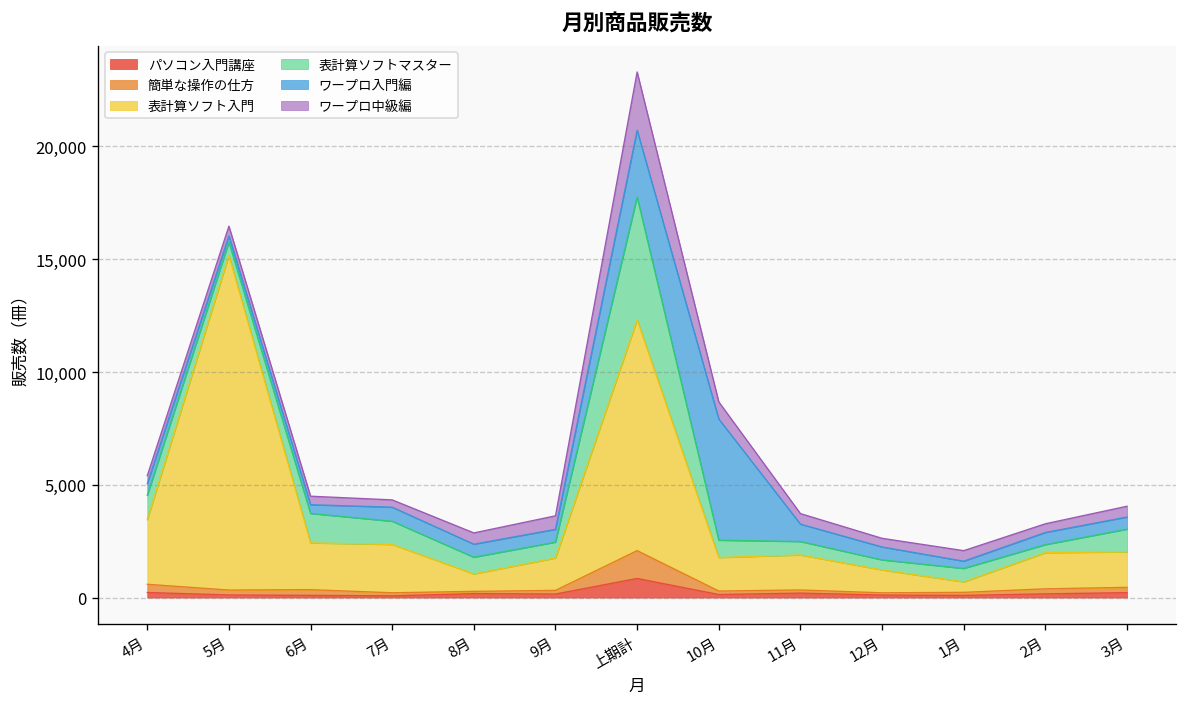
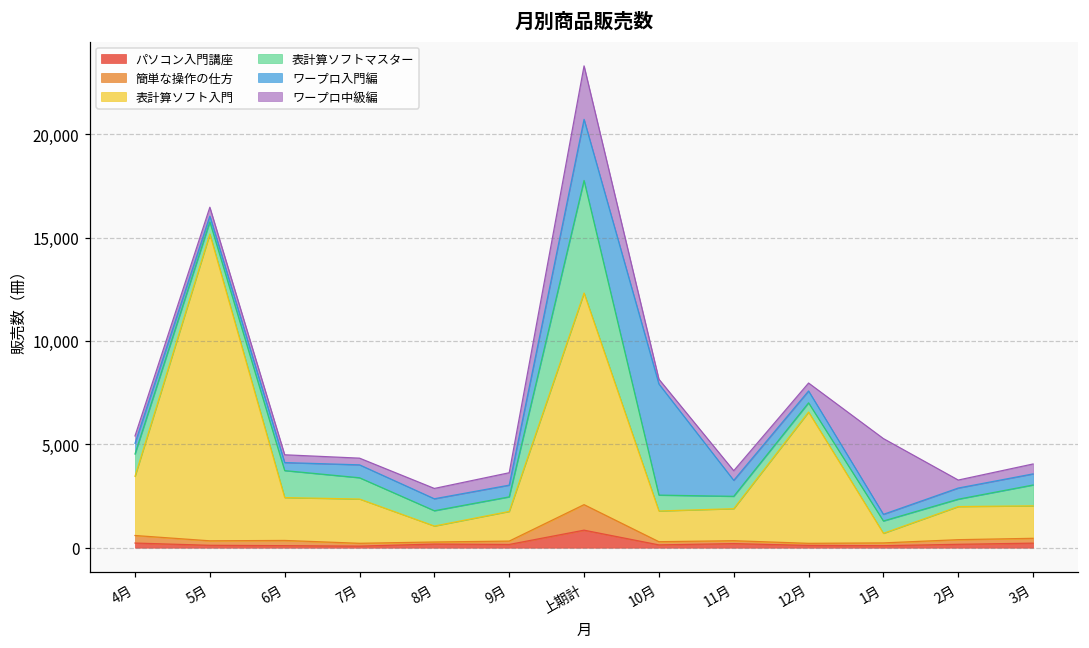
  {
    "表計算ソフト入門": {
      "4月": "2,900",
      "5月": "14,800",
      "6月": "2,100",
      "7月": "2,100",
      "8月": "800",
      "9月": "1,400",
      "上期計": "10,200",
      "10月": "1,500",
      "11月": "1,500",
-     "12月": "1,000",
+     "12月": "6,400",
      "1月": "500",
      "2月": "1,600",
      "3月": "1,600"
    },
    "表計算ソフトマスター": {
      "4月": "1,100",
      "5月": "600",
      "6月": "1,300",
      "7月": "1,000",
      "8月": "700",
      "9月": "700",
      "上期計": "5,400",
      "10月": "800",
      "11月": "600",
      "12月": "400",
      "1月": "600",
      "2月": "400",
      "3月": "1,000"
    },
    "ワープロ入門編": {
      "4月": "500",
      "5月": "300",
      "6月": "400",
      "7月": "600",
      "8月": "600",
      "9月": "600",
      "上期計": "3,000",
      "10月": "5,400",
      "11月": "800",
      "12月": "600",
      "1月": "300",
      "2月": "500",
      "3月": "500"
    },
    "ワープロ中級編": {
      "4月": "400",
      "5月": "400",
      "6月": "400",
      "7月": "300",
      "8月": "500",
      "9月": "600",
      "上期計": "2,600",
-     "10月": "800",
+     "10月": "200",
      "11月": "500",
      "12月": "400",
-     "1月": "500",
+     "1月": "3,700",
      "2月": "400",
      "3月": "500"
    }
  }
